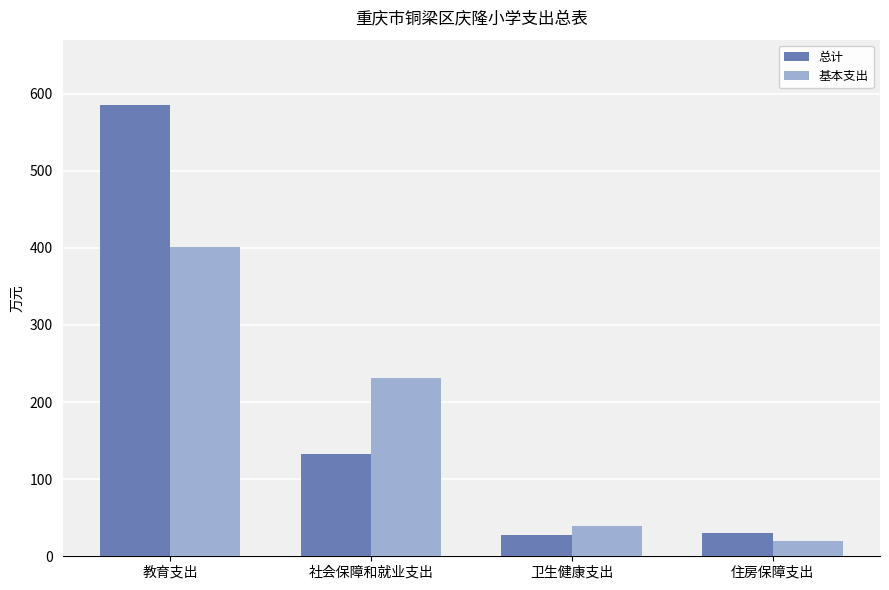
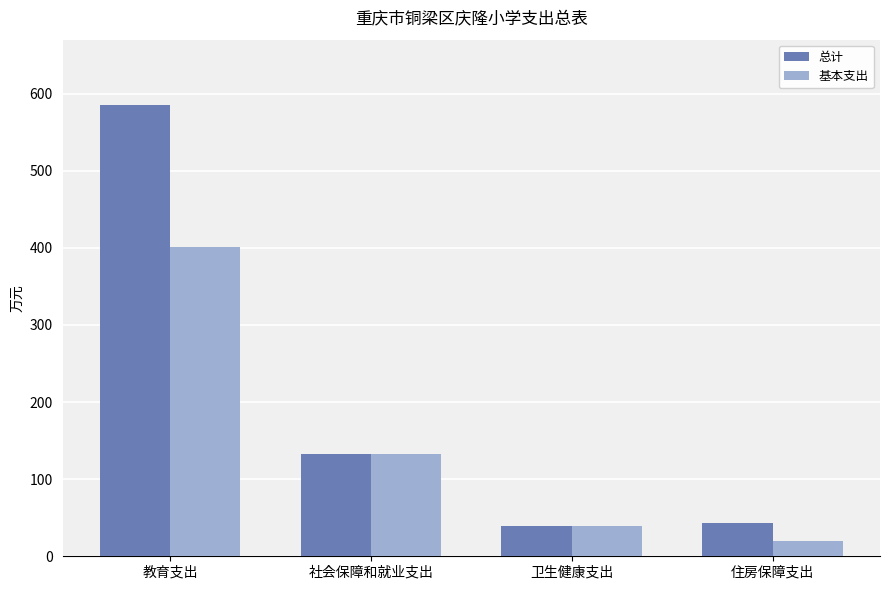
  {
    "总计": {
      "教育支出": 580,
      "社会保障和就业支出": 130,
-     "卫生健康支出": 30,
-     "住房保障支出": 30
+     "卫生健康支出": 40,
+     "住房保障支出": 40
    },
    "基本支出": {
      "教育支出": 400,
-     "社会保障和就业支出": 230,
+     "社会保障和就业支出": 130,
      "卫生健康支出": 40,
      "住房保障支出": 20
    }
  }
